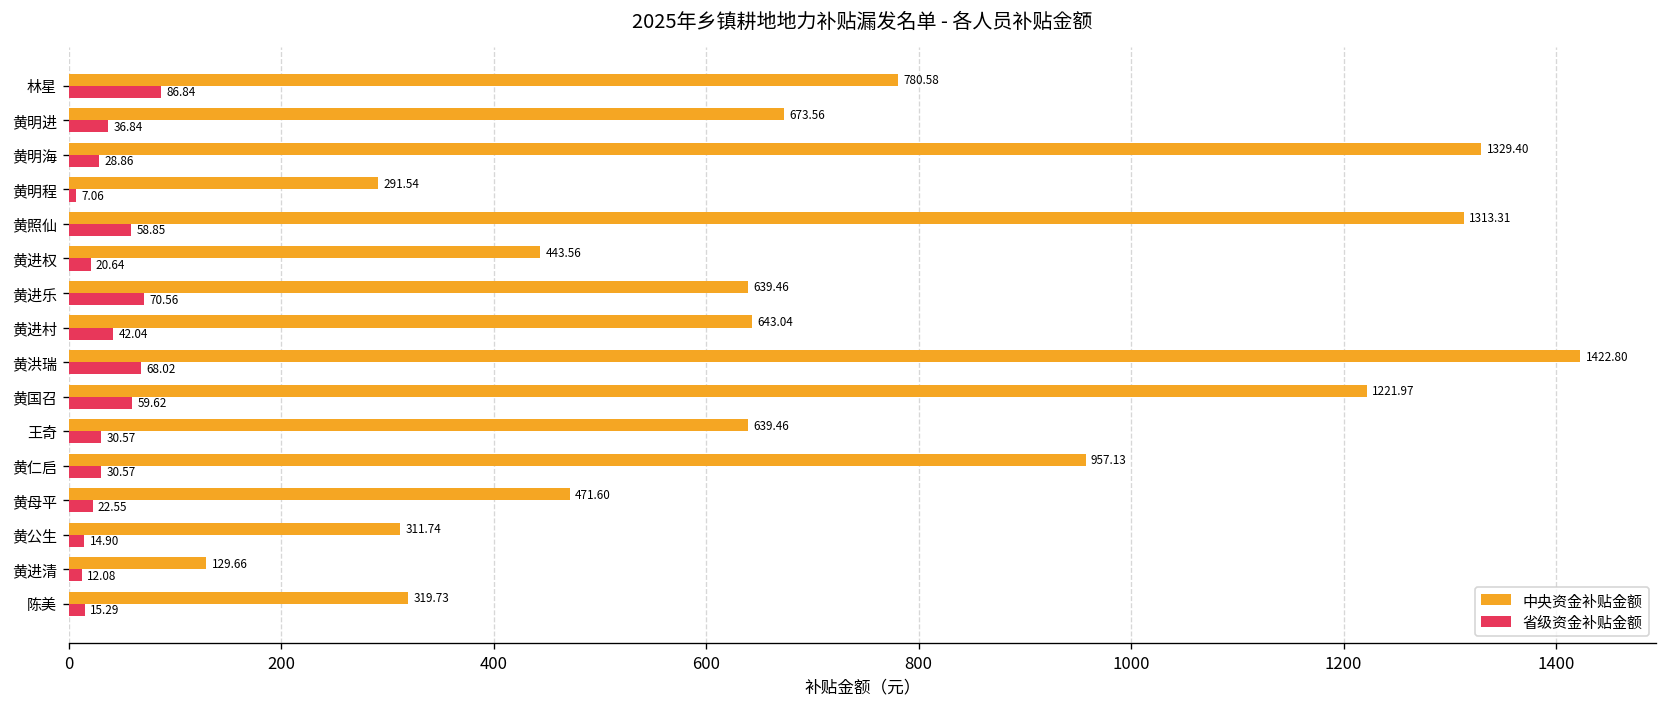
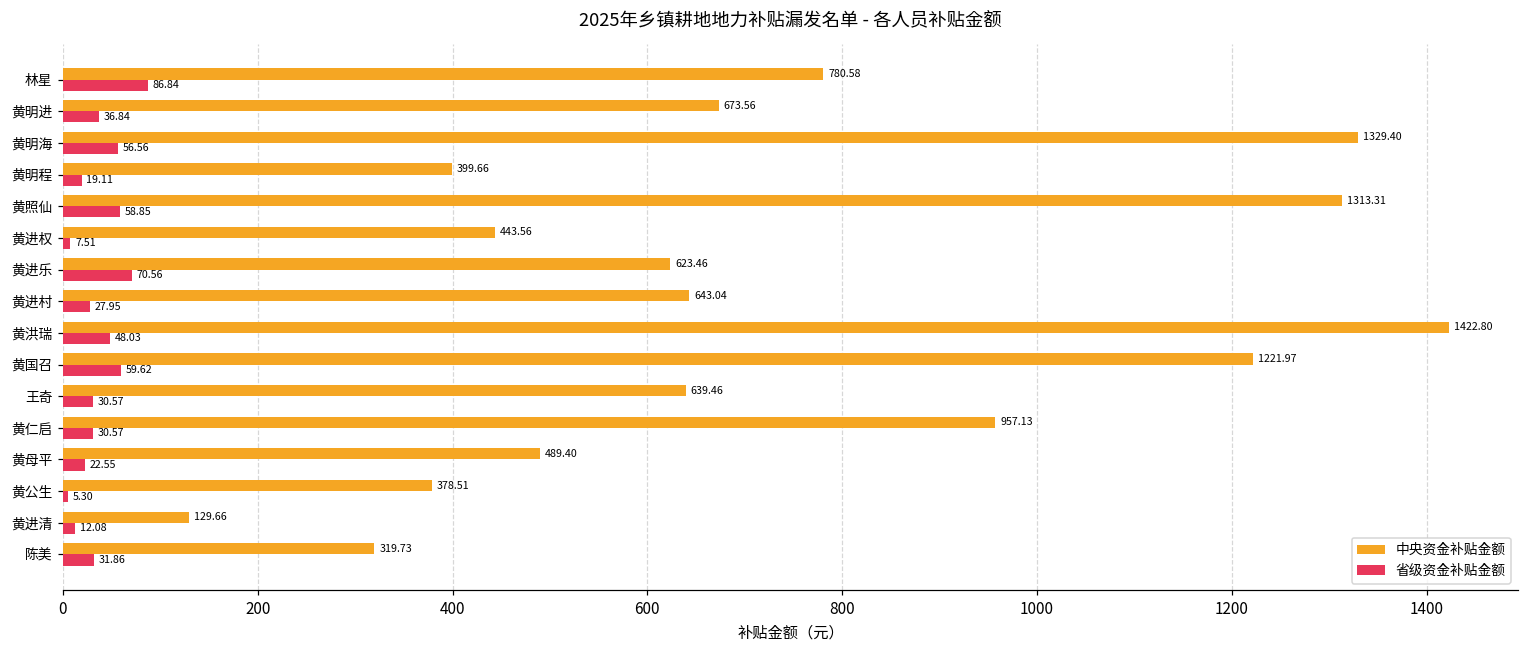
  {
    "中央资金补贴金额": {
      "林星": 780.58,
      "黄明进": 673.56,
      "黄明海": 1329.40,
-     "黄明程": 291.54,
+     "黄明程": 399.66,
      "黄照仙": 1313.31,
      "黄进权": 443.56,
-     "黄进乐": 639.46,
+     "黄进乐": 623.46,
      "黄进村": 643.04,
      "黄洪瑞": 1422.80,
      "黄国召": 1221.97,
      "王奇": 639.46,
      "黄仁启": 957.13,
-     "黄母平": 471.60,
-     "黄公生": 311.74,
+     "黄母平": 489.40,
+     "黄公生": 378.51,
      "黄进清": 129.66,
      "陈美": 319.73
    },
    "省级资金补贴金额": {
      "林星": 86.84,
      "黄明进": 36.84,
-     "黄明海": 28.86,
-     "黄明程": 7.06,
+     "黄明海": 56.56,
+     "黄明程": 19.11,
      "黄照仙": 58.85,
-     "黄进权": 20.64,
+     "黄进权": 7.51,
      "黄进乐": 70.56,
-     "黄进村": 42.04,
-     "黄洪瑞": 68.02,
+     "黄进村": 27.95,
+     "黄洪瑞": 48.03,
      "黄国召": 59.62,
      "王奇": 30.57,
      "黄仁启": 30.57,
      "黄母平": 22.55,
-     "黄公生": 14.90,
+     "黄公生": 5.30,
      "黄进清": 12.08,
-     "陈美": 15.29
+     "陈美": 31.86
    }
  }
